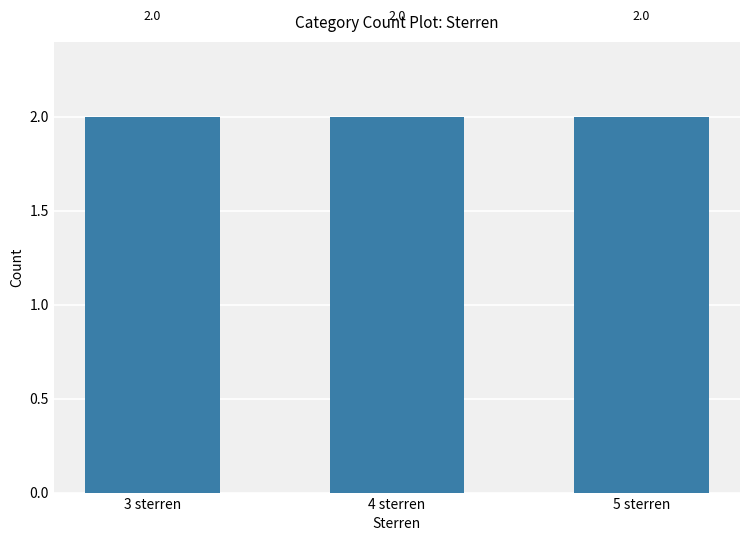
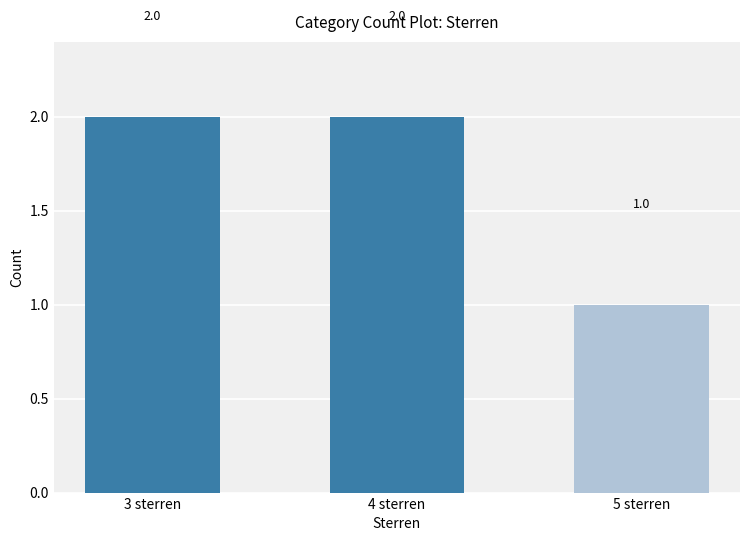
  {
-   "5 sterren": 2.0
+   "5 sterren": 1.0
  }
